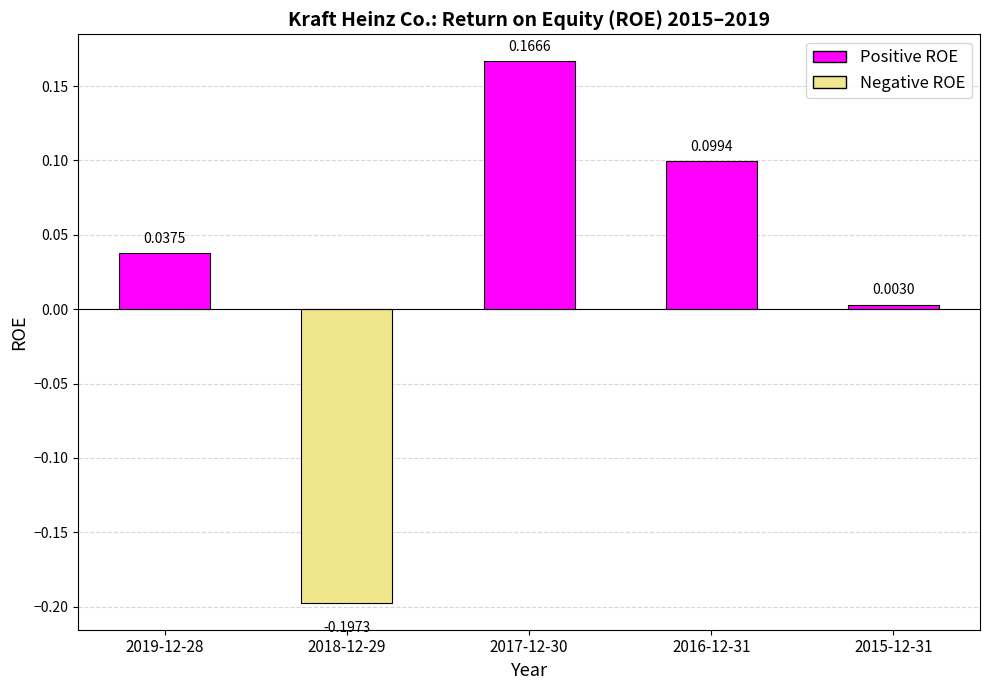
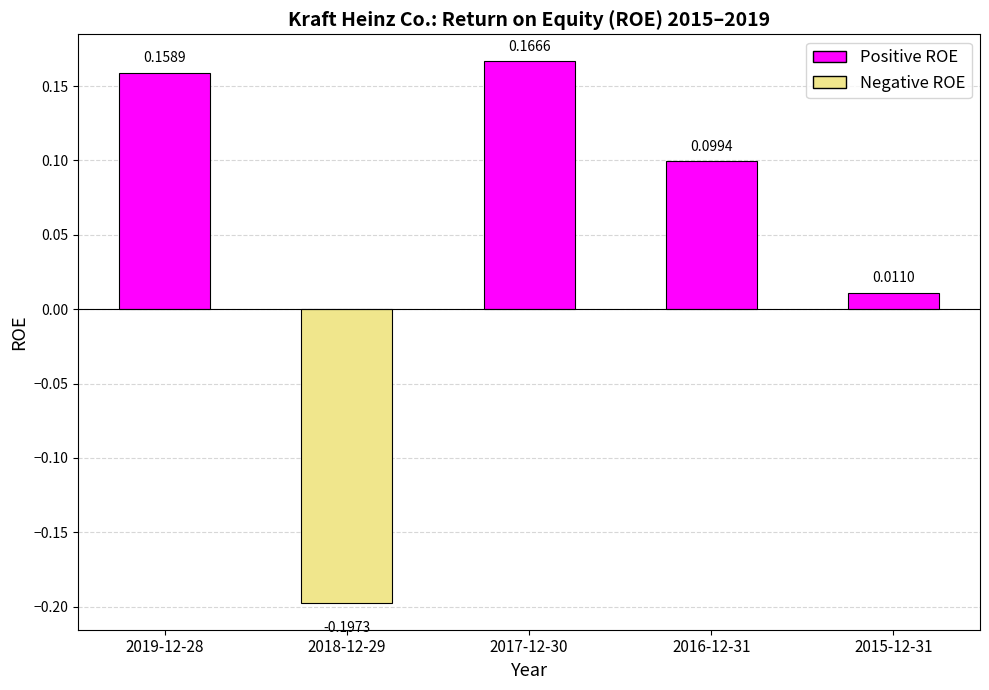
  {
-   "2019-12-28": 0.0375,
+   "2019-12-28": 0.1589,
    "2018-12-29": -0.1973,
    "2017-12-30": 0.1666,
    "2016-12-31": 0.0994,
-   "2015-12-31": 0.0030
+   "2015-12-31": 0.0110
  }
